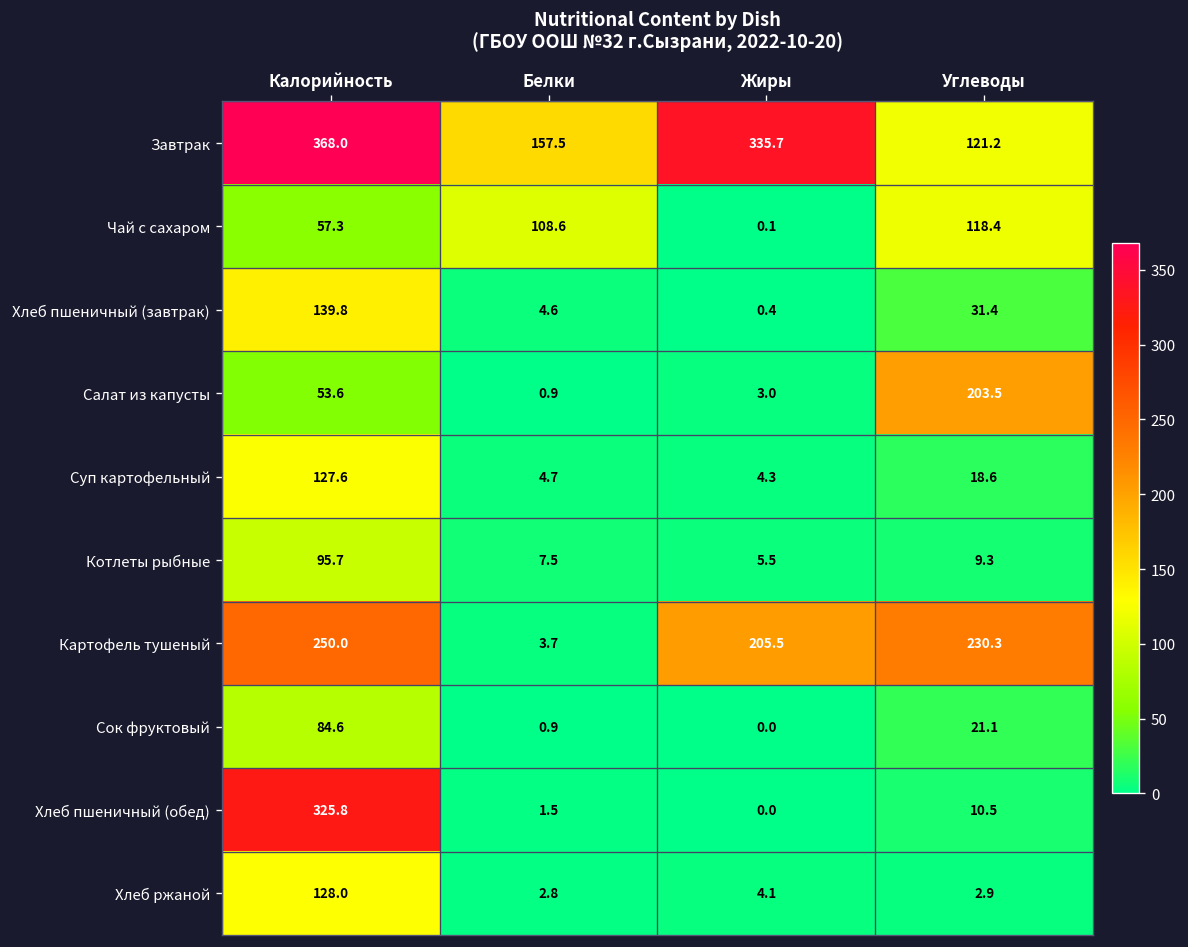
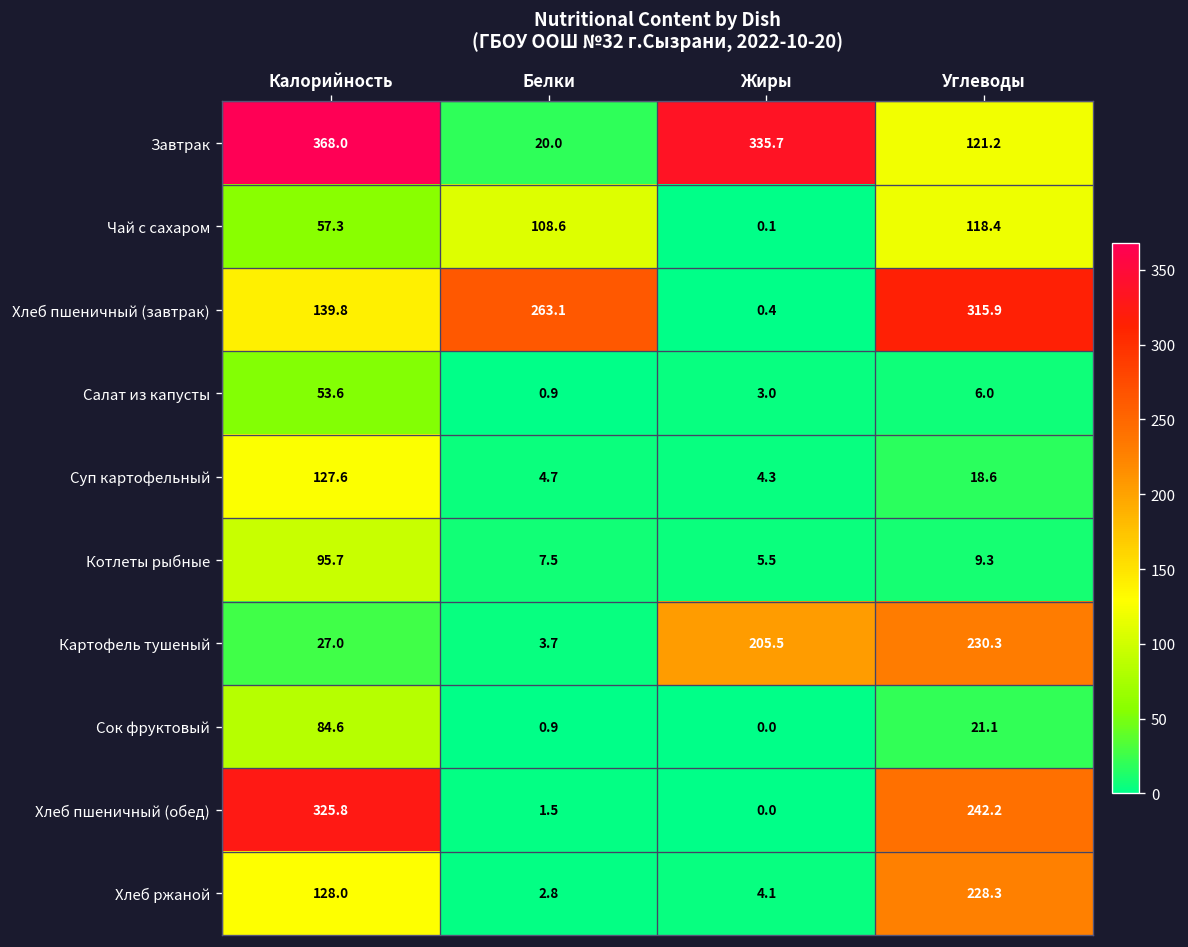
  {
    "Завтрак": {
      "Калорийность": 368.0,
-     "Белки": 157.5,
+     "Белки": 20.0,
      "Жиры": 335.7,
      "Углеводы": 121.2
    },
    "Чай с сахаром": {
      "Калорийность": 57.3,
      "Белки": 108.6,
      "Жиры": 0.1,
      "Углеводы": 118.4
    },
    "Хлеб пшеничный (завтрак)": {
      "Калорийность": 139.8,
-     "Белки": 4.6,
+     "Белки": 263.1,
      "Жиры": 0.4,
-     "Углеводы": 31.4
+     "Углеводы": 315.9
    },
    "Салат из капусты": {
      "Калорийность": 53.6,
      "Белки": 0.9,
      "Жиры": 3.0,
-     "Углеводы": 203.5
+     "Углеводы": 6.0
    },
    "Суп картофельный": {
      "Калорийность": 127.6,
      "Белки": 4.7,
      "Жиры": 4.3,
      "Углеводы": 18.6
    },
    "Котлеты рыбные": {
      "Калорийность": 95.7,
      "Белки": 7.5,
      "Жиры": 5.5,
      "Углеводы": 9.3
    },
    "Картофель тушеный": {
-     "Калорийность": 250.0,
+     "Калорийность": 27.0,
      "Белки": 3.7,
      "Жиры": 205.5,
      "Углеводы": 230.3
    },
    "Сок фруктовый": {
      "Калорийность": 84.6,
      "Белки": 0.9,
      "Жиры": 0.0,
      "Углеводы": 21.1
    },
    "Хлеб пшеничный (обед)": {
      "Калорийность": 325.8,
      "Белки": 1.5,
      "Жиры": 0.0,
-     "Углеводы": 10.5
+     "Углеводы": 242.2
    },
    "Хлеб ржаной": {
      "Калорийность": 128.0,
      "Белки": 2.8,
      "Жиры": 4.1,
-     "Углеводы": 2.9
+     "Углеводы": 228.3
    }
  }
